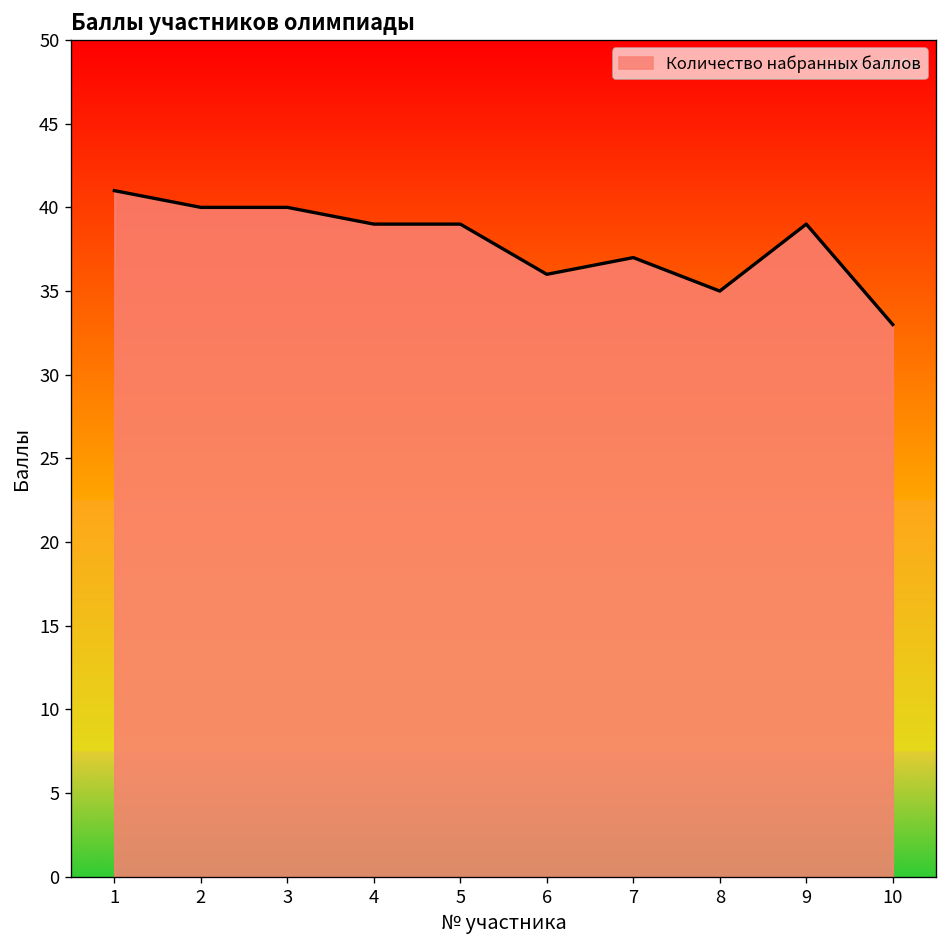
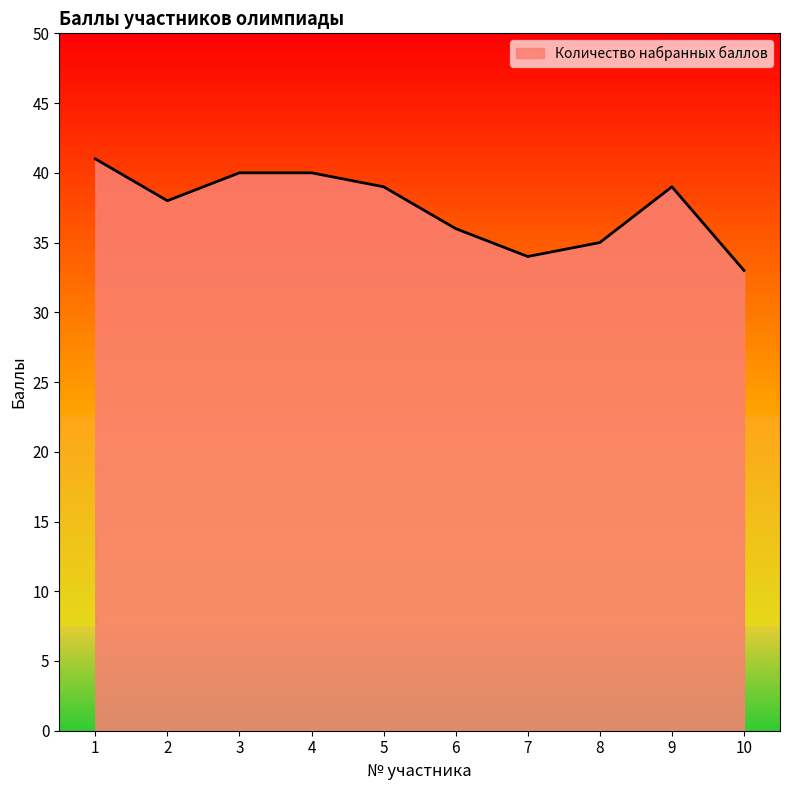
  {
    "1": 41,
-   "2": 40,
+   "2": 38,
    "3": 40,
-   "4": 39,
+   "4": 40,
    "5": 39,
    "6": 36,
-   "7": 37,
+   "7": 34,
    "8": 35,
    "9": 39,
    "10": 33
  }
